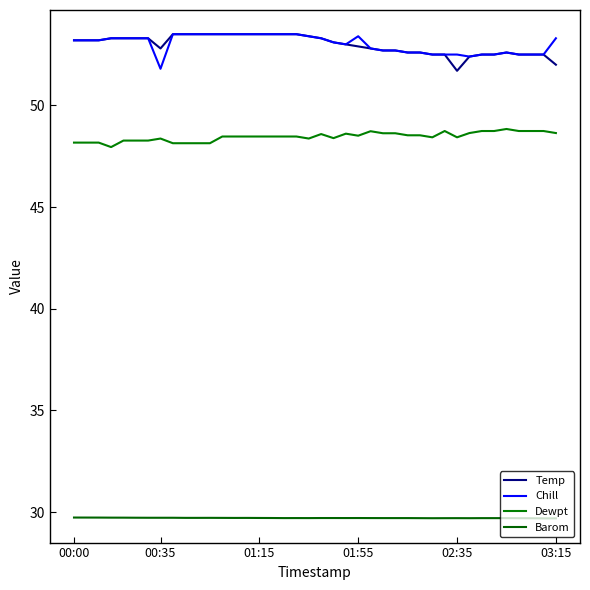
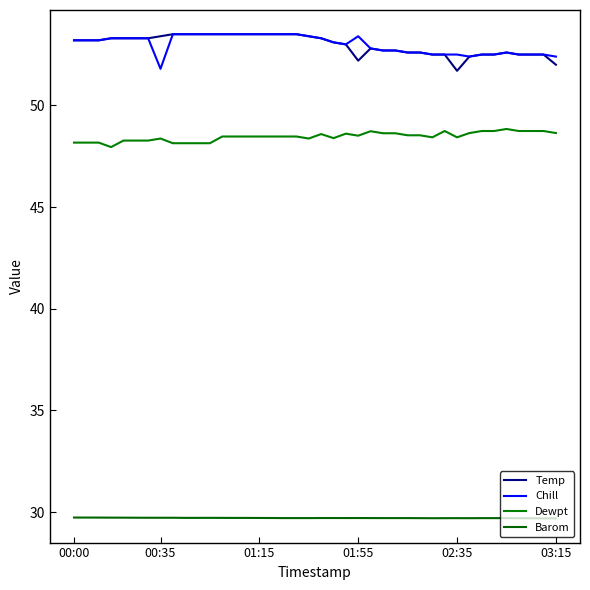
  {
    "Temp": {
-     "00:35": 52.8,
-     "01:55": 52.9,
+     "00:35": 53.4,
+     "01:55": 52.2,
      "02:35": 51.7,
      "03:15": 52.0
    },
    "Chill": {
      "00:35": 51.8,
      "01:55": 53.4,
      "02:35": 52.5,
-     "03:15": 53.3
+     "03:15": 52.4
    }
  }
